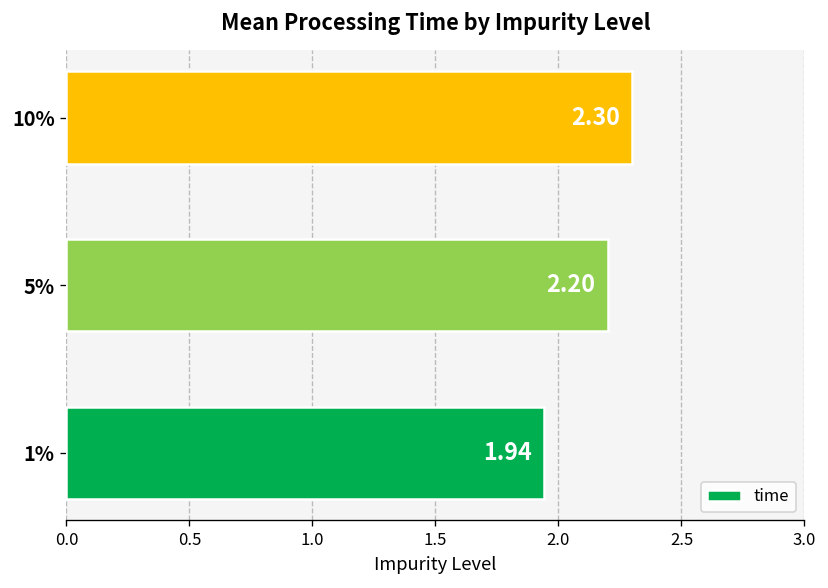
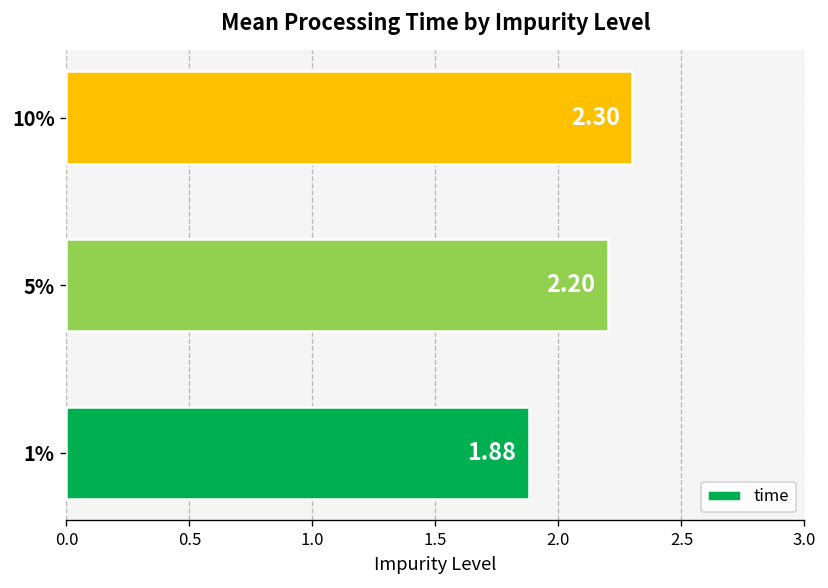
  {
    "10%": 2.30,
    "5%": 2.20,
-   "1%": 1.94
+   "1%": 1.88
  }
